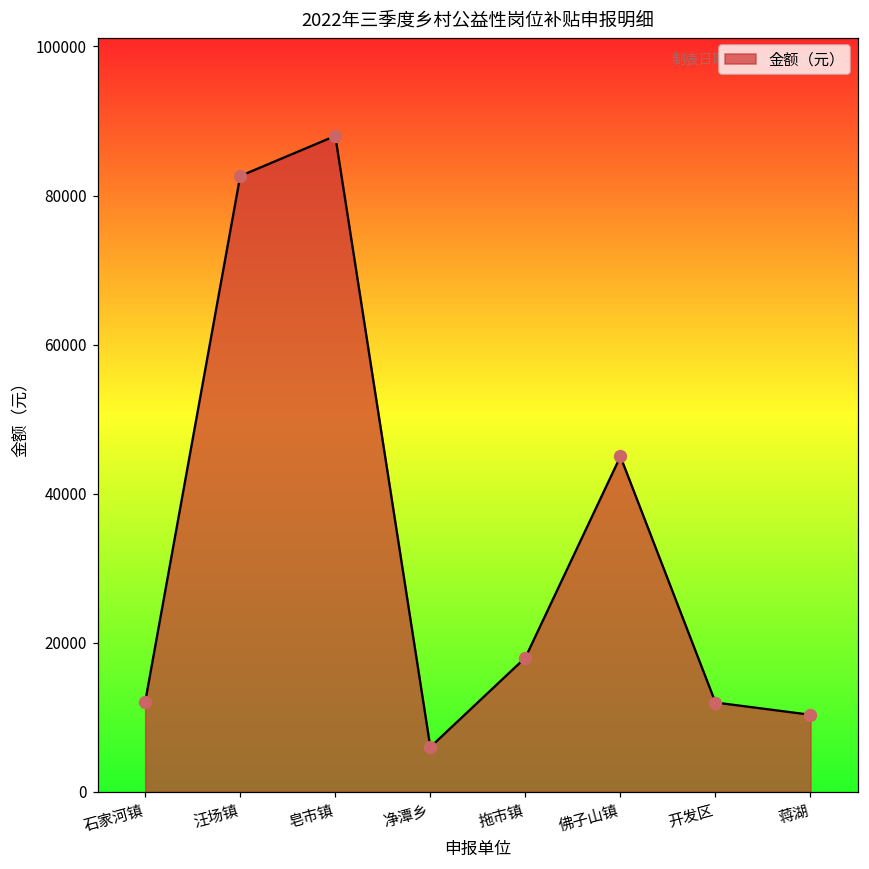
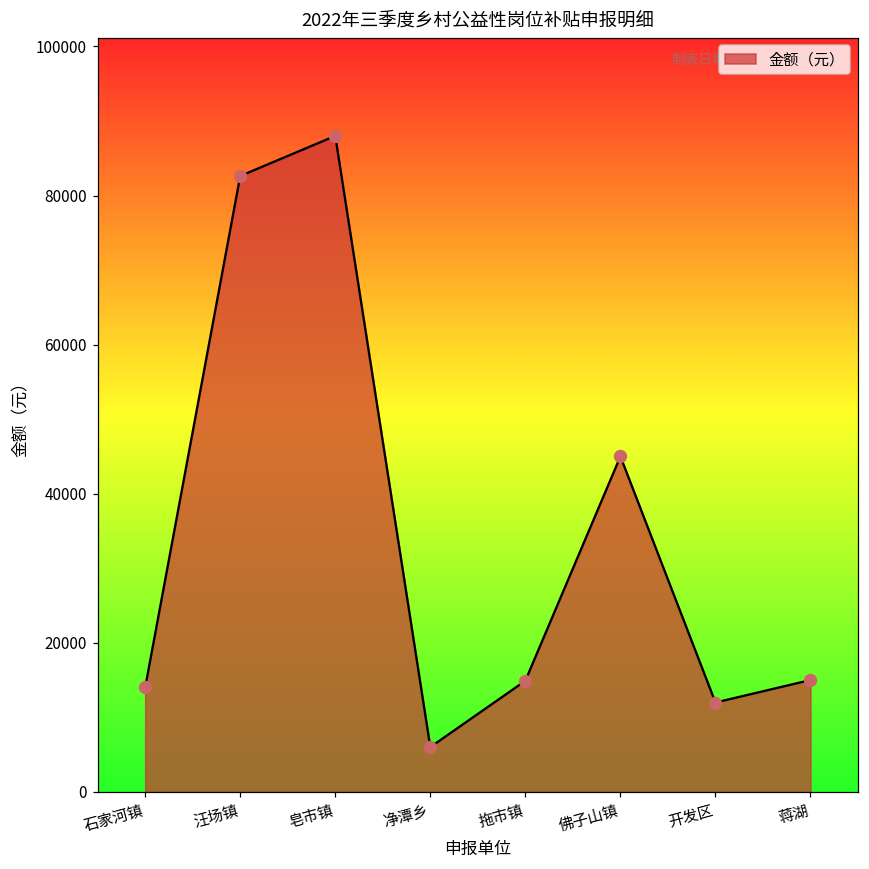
  {
-   "石家河镇": 12000,
+   "石家河镇": 14000,
    "汪场镇": 83000,
    "皂市镇": 88000,
    "净潭乡": 6000,
-   "拖市镇": 18000,
+   "拖市镇": 15000,
    "佛子山镇": 45000,
    "开发区": 12000,
-   "蒋湖": 10000
+   "蒋湖": 15000
  }
